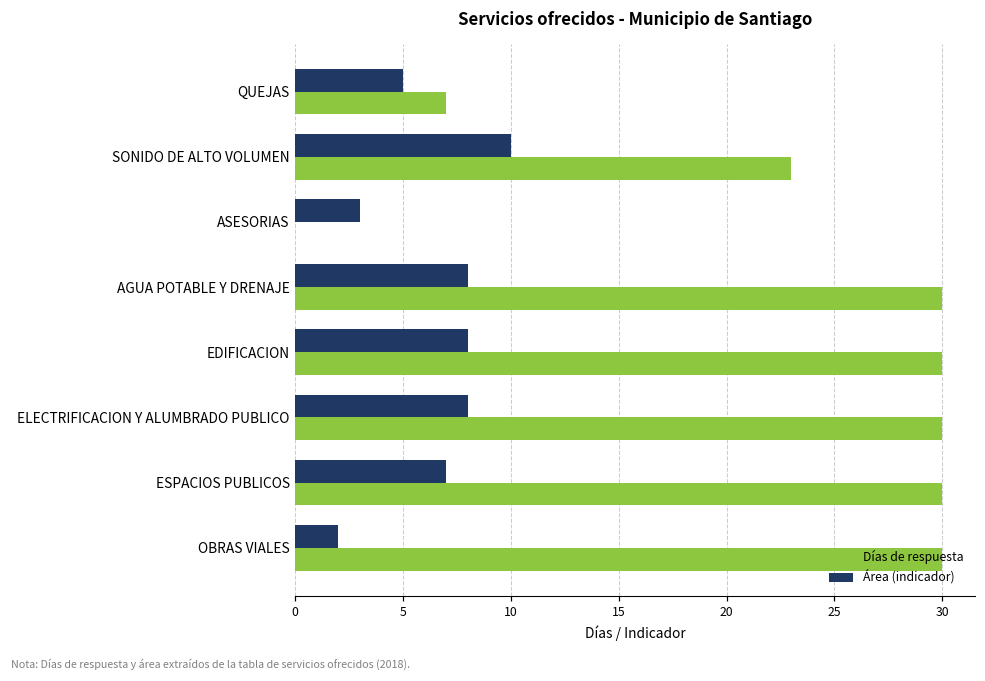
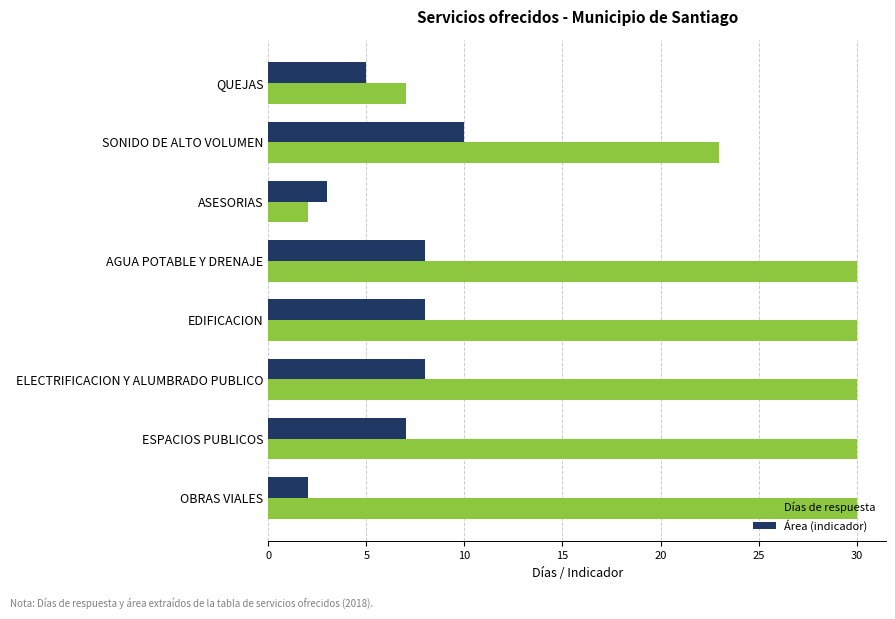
  {
    "Días de respuesta": {
      "QUEJAS": 7,
      "SONIDO DE ALTO VOLUMEN": 23,
-     "ASESORIAS": 0,
+     "ASESORIAS": 2,
      "AGUA POTABLE Y DRENAJE": 30,
      "EDIFICACION": 30,
      "ELECTRIFICACION Y ALUMBRADO PUBLICO": 30,
      "ESPACIOS PUBLICOS": 30,
      "OBRAS VIALES": 30
    },
    "Área (indicador)": {
      "QUEJAS": 5,
      "SONIDO DE ALTO VOLUMEN": 10,
      "ASESORIAS": 3,
      "AGUA POTABLE Y DRENAJE": 8,
      "EDIFICACION": 8,
      "ELECTRIFICACION Y ALUMBRADO PUBLICO": 8,
      "ESPACIOS PUBLICOS": 7,
      "OBRAS VIALES": 2
    }
  }
